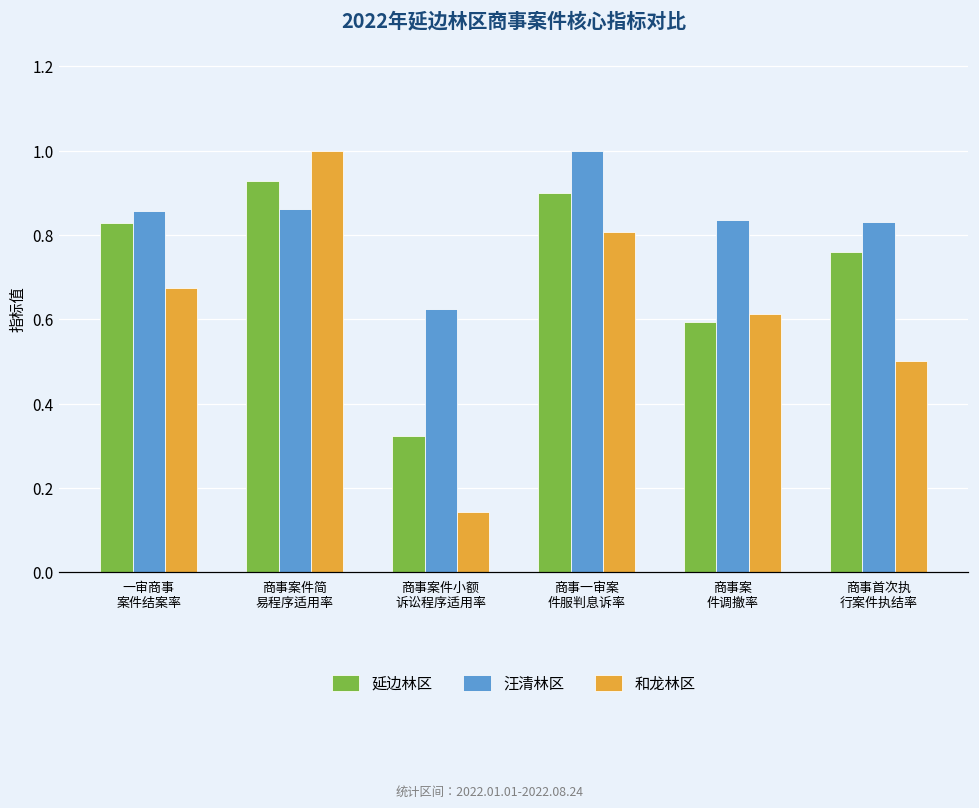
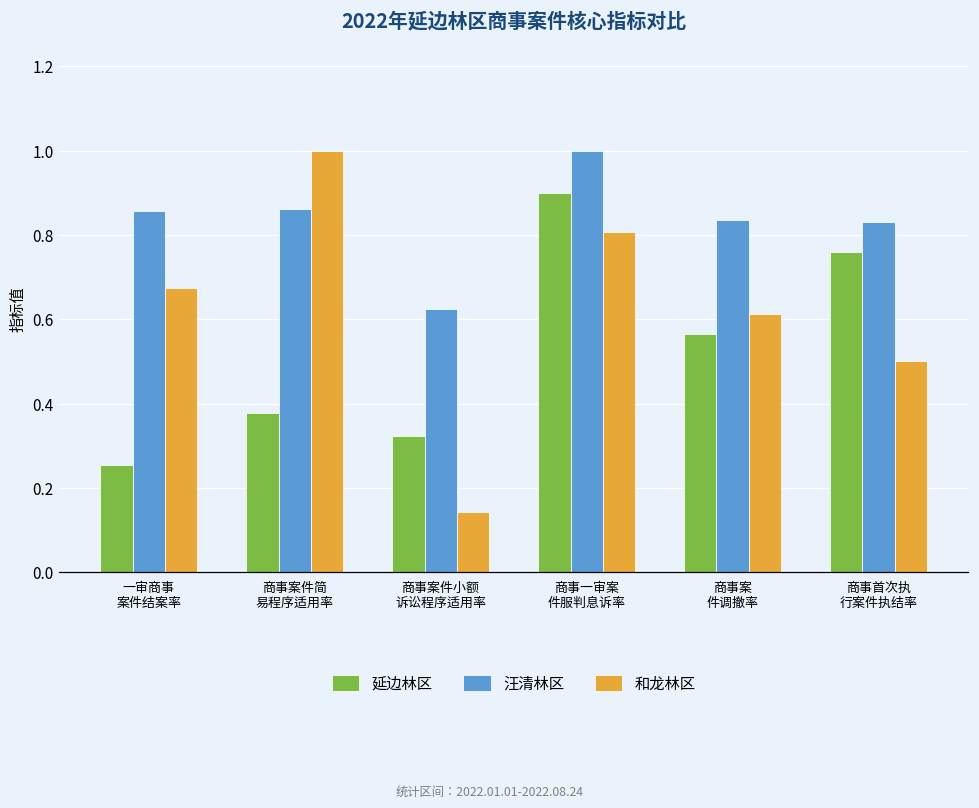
  {
    "延边林区": {
-     "一审商事 案件结案率": 0.83,
-     "商事案件简 易程序适用率": 0.93,
+     "一审商事 案件结案率": 0.25,
+     "商事案件简 易程序适用率": 0.38,
      "商事案件小额 诉讼程序适用率": 0.32,
      "商事一审案 件服判息诉率": 0.90,
-     "商事案 件调撤率": 0.59,
+     "商事案 件调撤率": 0.56,
      "商事首次执 行案件执结率": 0.76
    },
    "汪清林区": {
      "一审商事 案件结案率": 0.86,
      "商事案件简 易程序适用率": 0.86,
      "商事案件小额 诉讼程序适用率": 0.63,
      "商事一审案 件服判息诉率": 1.00,
      "商事案 件调撤率": 0.84,
      "商事首次执 行案件执结率": 0.83
    },
    "和龙林区": {
      "一审商事 案件结案率": 0.67,
      "商事案件简 易程序适用率": 1.00,
      "商事案件小额 诉讼程序适用率": 0.14,
      "商事一审案 件服判息诉率": 0.81,
      "商事案 件调撤率": 0.61,
      "商事首次执 行案件执结率": 0.50
    }
  }
